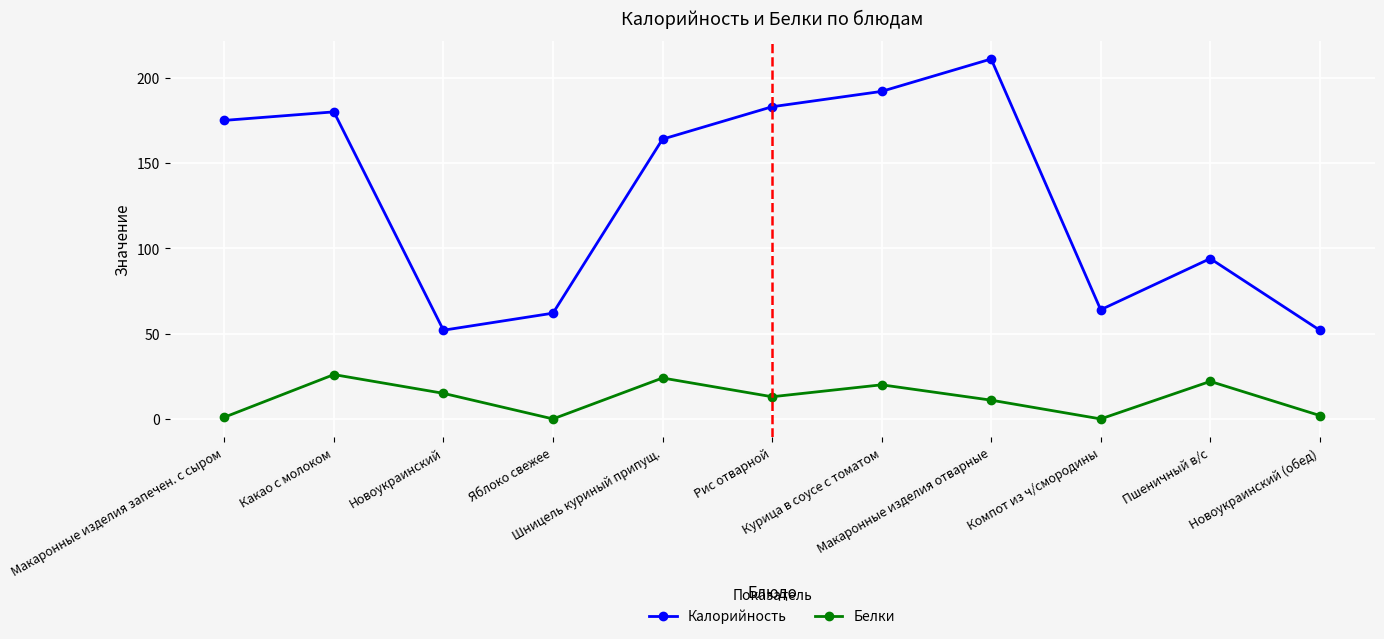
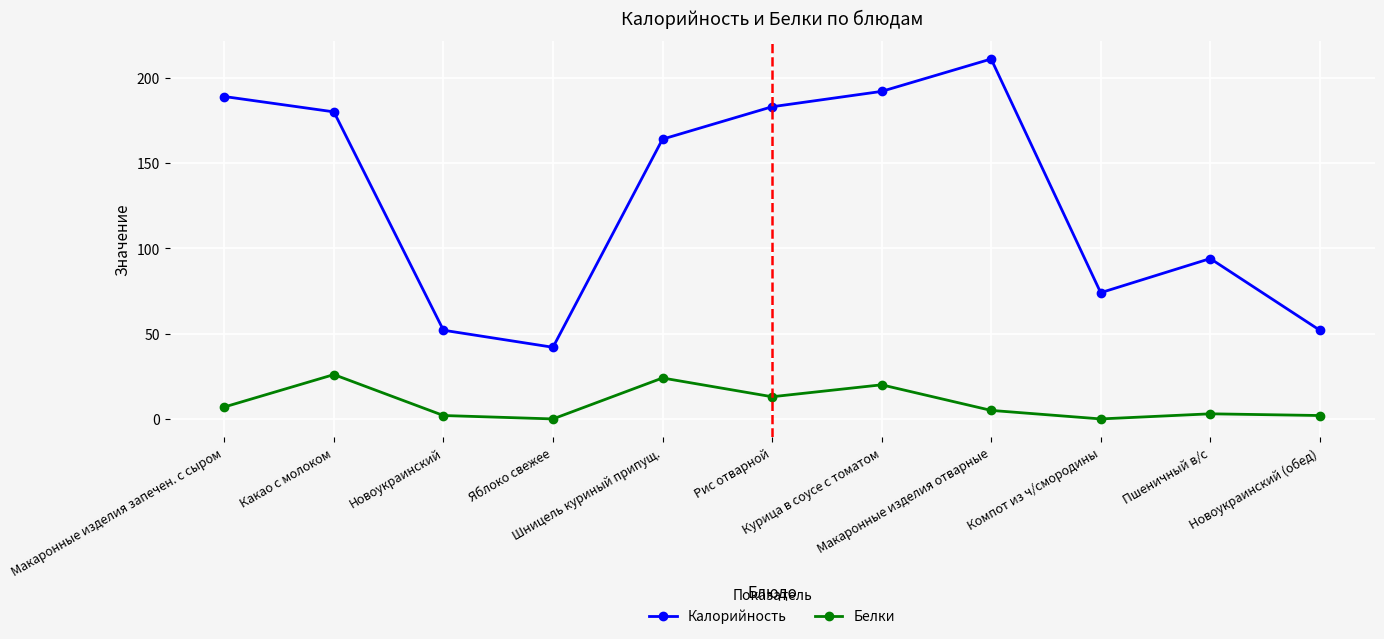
  {
    "Калорийность": {
-     "Макаронные изделия запечен. с сыром": 175,
+     "Макаронные изделия запечен. с сыром": 189,
      "Какао с молоком": 180,
      "Новоукраинский": 52,
-     "Яблоко свежее": 62,
+     "Яблоко свежее": 42,
      "Шницель куриный припущ.": 164,
      "Рис отварной": 183,
      "Курица в соусе с томатом": 192,
      "Макаронные изделия отварные": 211,
-     "Компот из ч/смородины": 64,
+     "Компот из ч/смородины": 74,
      "Пшеничный в/с": 94,
      "Новоукраинский (обед)": 52
    },
    "Белки": {
-     "Макаронные изделия запечен. с сыром": 1,
+     "Макаронные изделия запечен. с сыром": 7,
      "Какао с молоком": 26,
-     "Новоукраинский": 15,
+     "Новоукраинский": 2,
      "Яблоко свежее": 0,
      "Шницель куриный припущ.": 24,
      "Рис отварной": 13,
      "Курица в соусе с томатом": 20,
-     "Макаронные изделия отварные": 11,
+     "Макаронные изделия отварные": 5,
      "Компот из ч/смородины": 0,
-     "Пшеничный в/с": 22,
+     "Пшеничный в/с": 3,
      "Новоукраинский (обед)": 2
    }
  }
